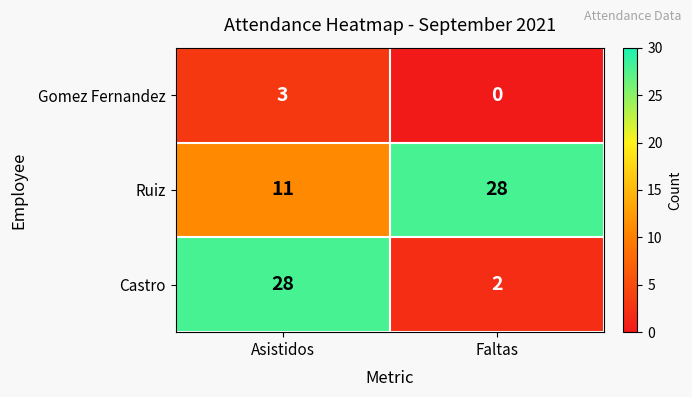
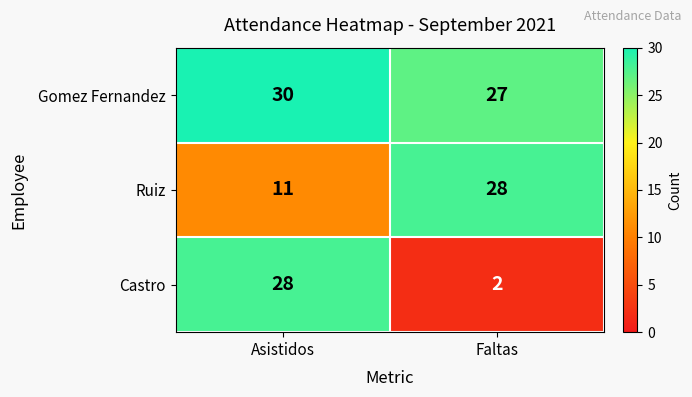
  {
    "Gomez Fernandez": {
-     "Asistidos": 3,
-     "Faltas": 0
+     "Asistidos": 30,
+     "Faltas": 27
    },
    "Ruiz": {
      "Asistidos": 11,
      "Faltas": 28
    },
    "Castro": {
      "Asistidos": 28,
      "Faltas": 2
    }
  }
